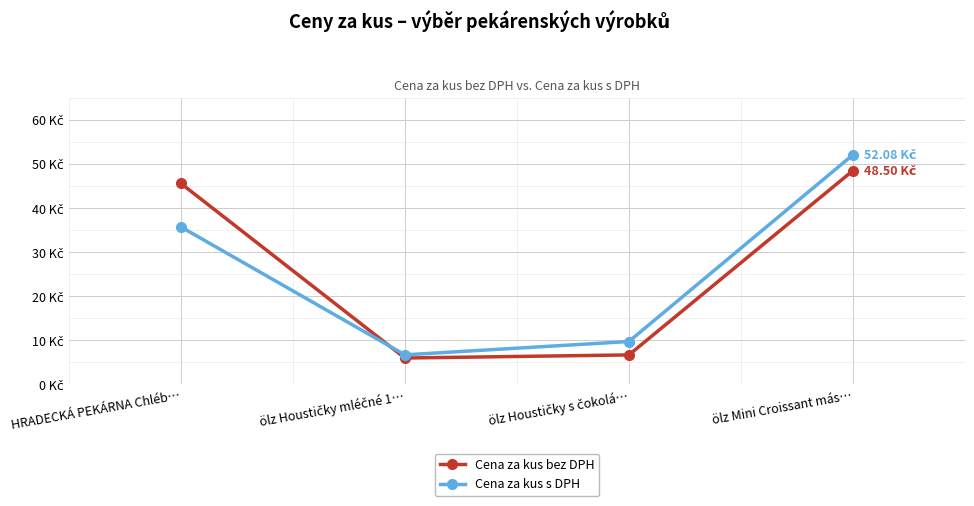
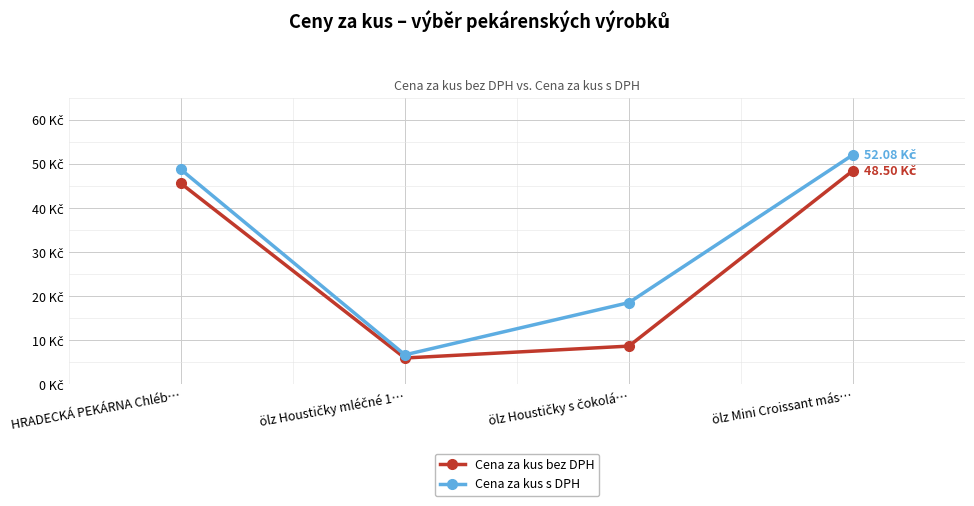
  {
    "Cena za kus bez DPH": {
      "HRADECKÁ PEKÁRNA Chléb…": "46 Kč",
      "ölz Houstičky mléčné 1…": "6 Kč",
-     "ölz Houstičky s čokolá…": "7 Kč"
+     "ölz Houstičky s čokolá…": "9 Kč"
    },
    "Cena za kus s DPH": {
-     "HRADECKÁ PEKÁRNA Chléb…": "36 Kč",
+     "HRADECKÁ PEKÁRNA Chléb…": "49 Kč",
      "ölz Houstičky mléčné 1…": "7 Kč",
-     "ölz Houstičky s čokolá…": "10 Kč"
+     "ölz Houstičky s čokolá…": "19 Kč"
    }
  }
